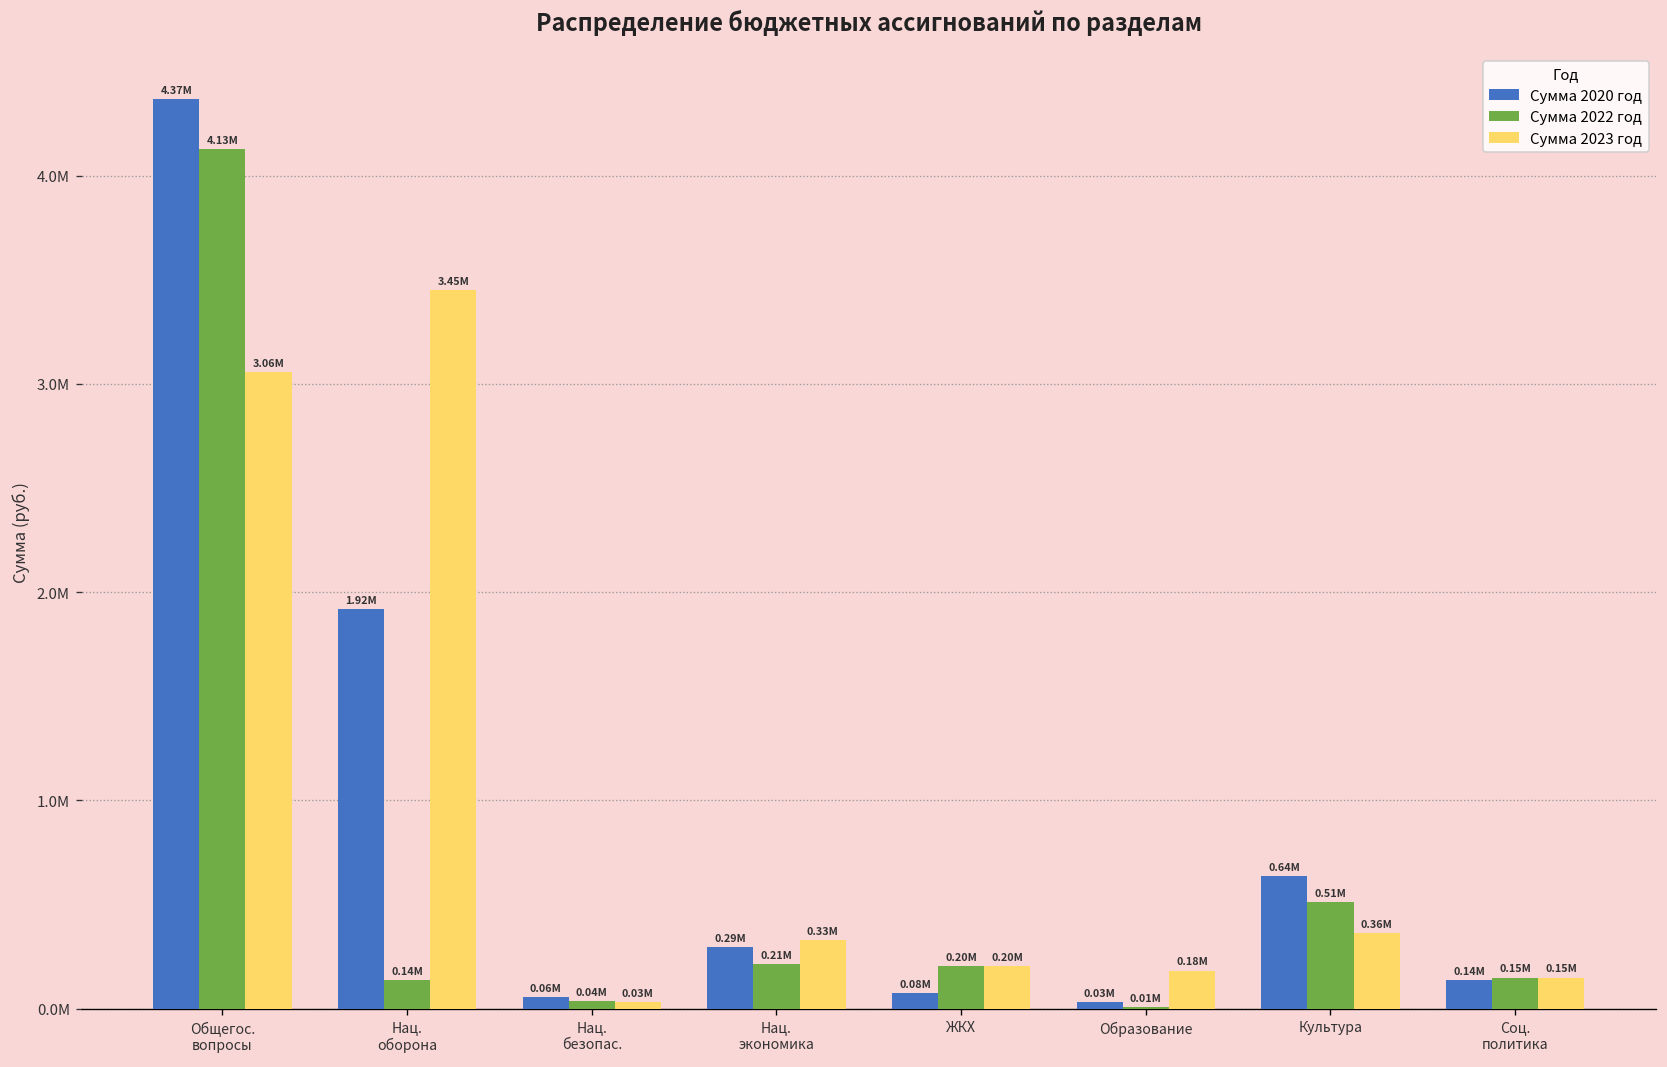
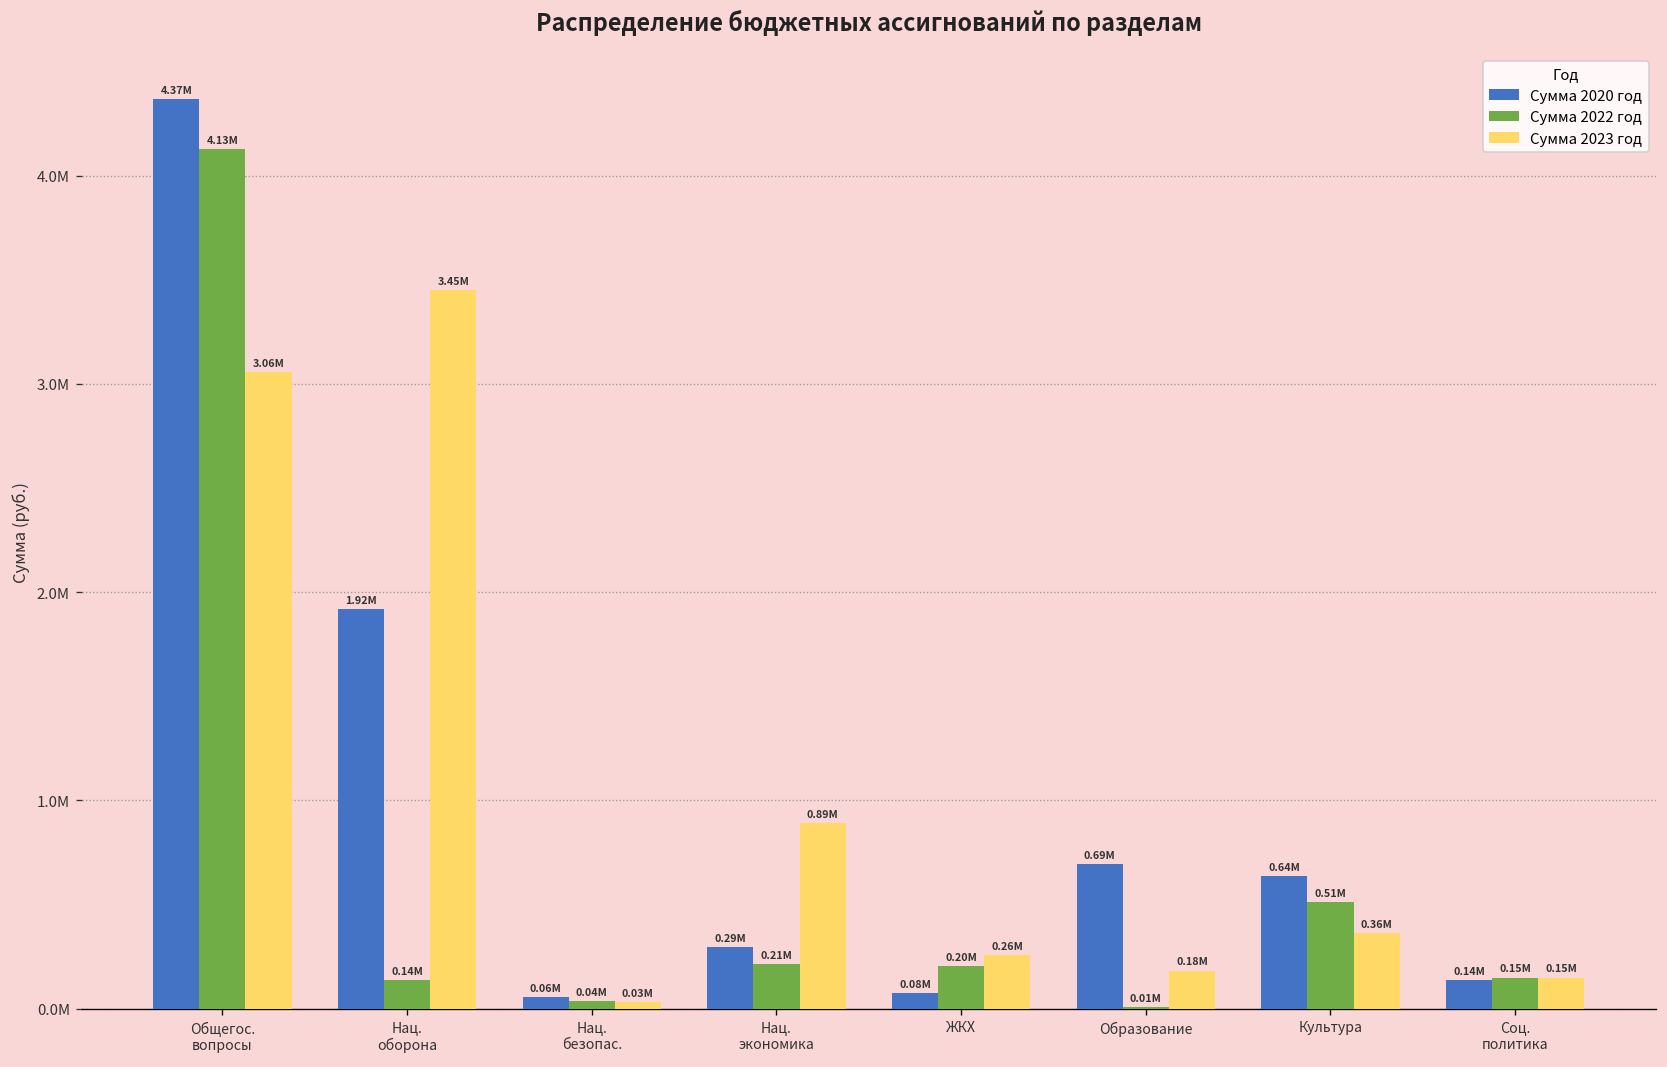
  {
    "Сумма 2020 год": {
-     "Образование": "0.03М"
+     "Образование": "0.69М"
    },
    "Сумма 2023 год": {
-     "Нац. экономика": "0.33М",
-     "ЖКХ": "0.20М"
+     "Нац. экономика": "0.89М",
+     "ЖКХ": "0.26М"
    }
  }
